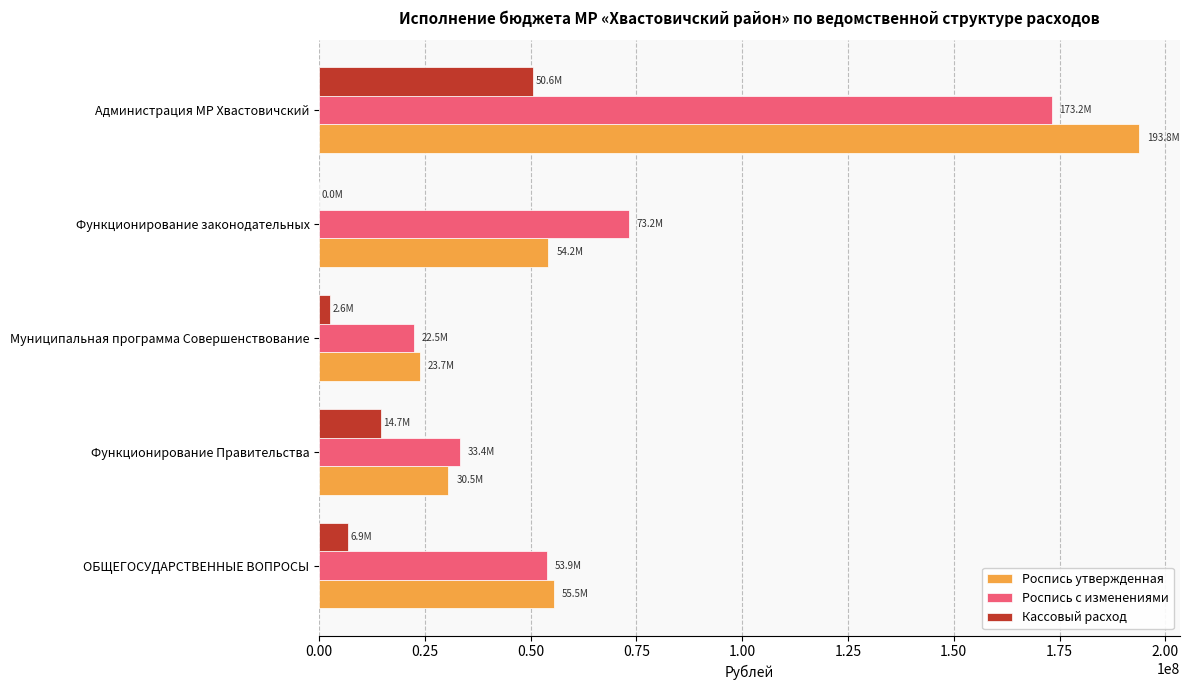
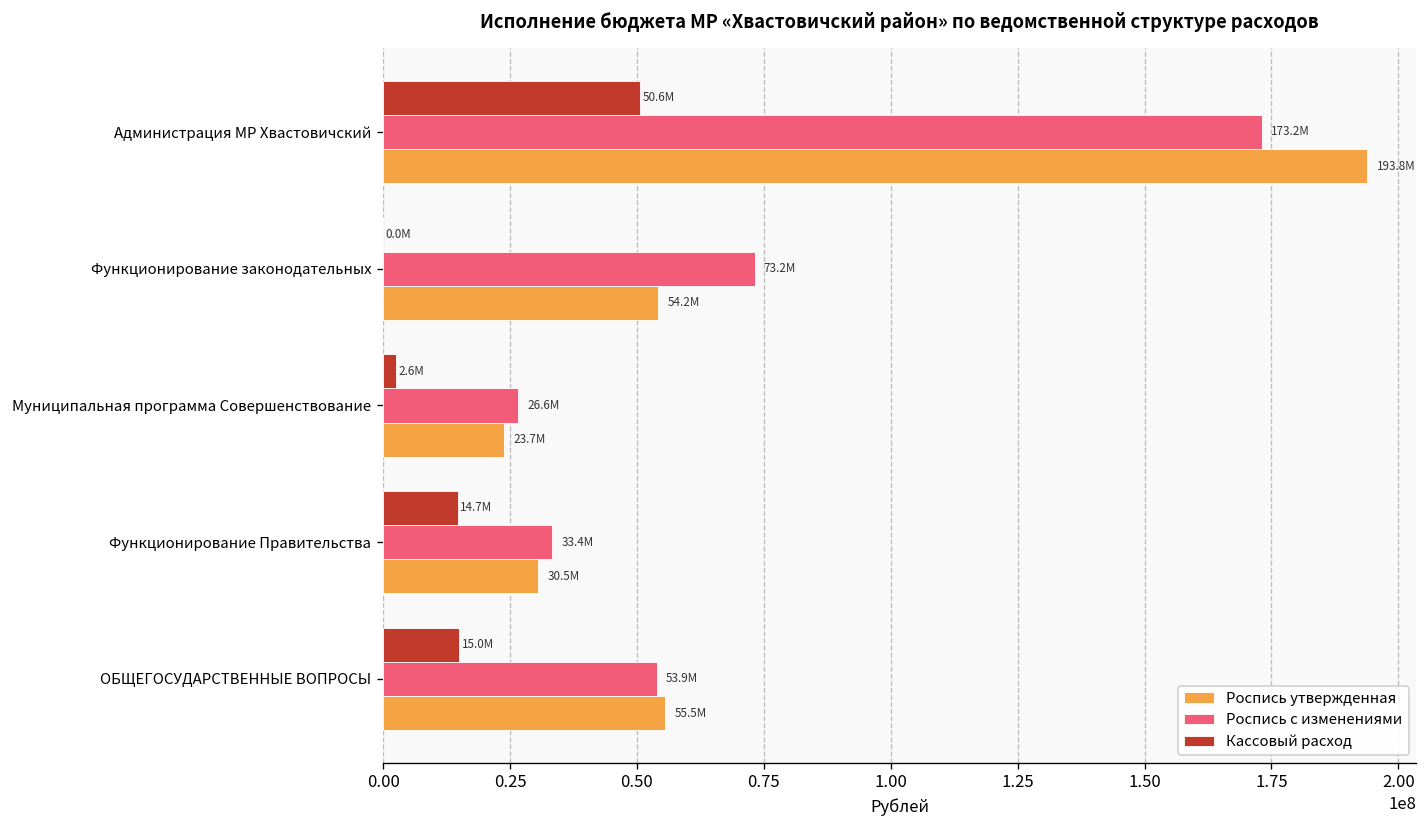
  {
    "Роспись утвержденная": {
      "Администрация МР Хвастовичский": "193.8M",
      "Функционирование законодательных": "54.2M",
      "Муниципальная программа Совершенствование": "23.7M",
      "Функционирование Правительства": "30.5M",
      "ОБЩЕГОСУДАРСТВЕННЫЕ ВОПРОСЫ": "55.5M"
    },
    "Роспись с изменениями": {
      "Администрация МР Хвастовичский": "173.2M",
      "Функционирование законодательных": "73.2M",
-     "Муниципальная программа Совершенствование": "22.5M",
+     "Муниципальная программа Совершенствование": "26.6M",
      "Функционирование Правительства": "33.4M",
      "ОБЩЕГОСУДАРСТВЕННЫЕ ВОПРОСЫ": "53.9M"
    },
    "Кассовый расход": {
      "Администрация МР Хвастовичский": "50.6M",
      "Функционирование законодательных": "0.0M",
      "Муниципальная программа Совершенствование": "2.6M",
      "Функционирование Правительства": "14.7M",
-     "ОБЩЕГОСУДАРСТВЕННЫЕ ВОПРОСЫ": "6.9M"
+     "ОБЩЕГОСУДАРСТВЕННЫЕ ВОПРОСЫ": "15.0M"
    }
  }
